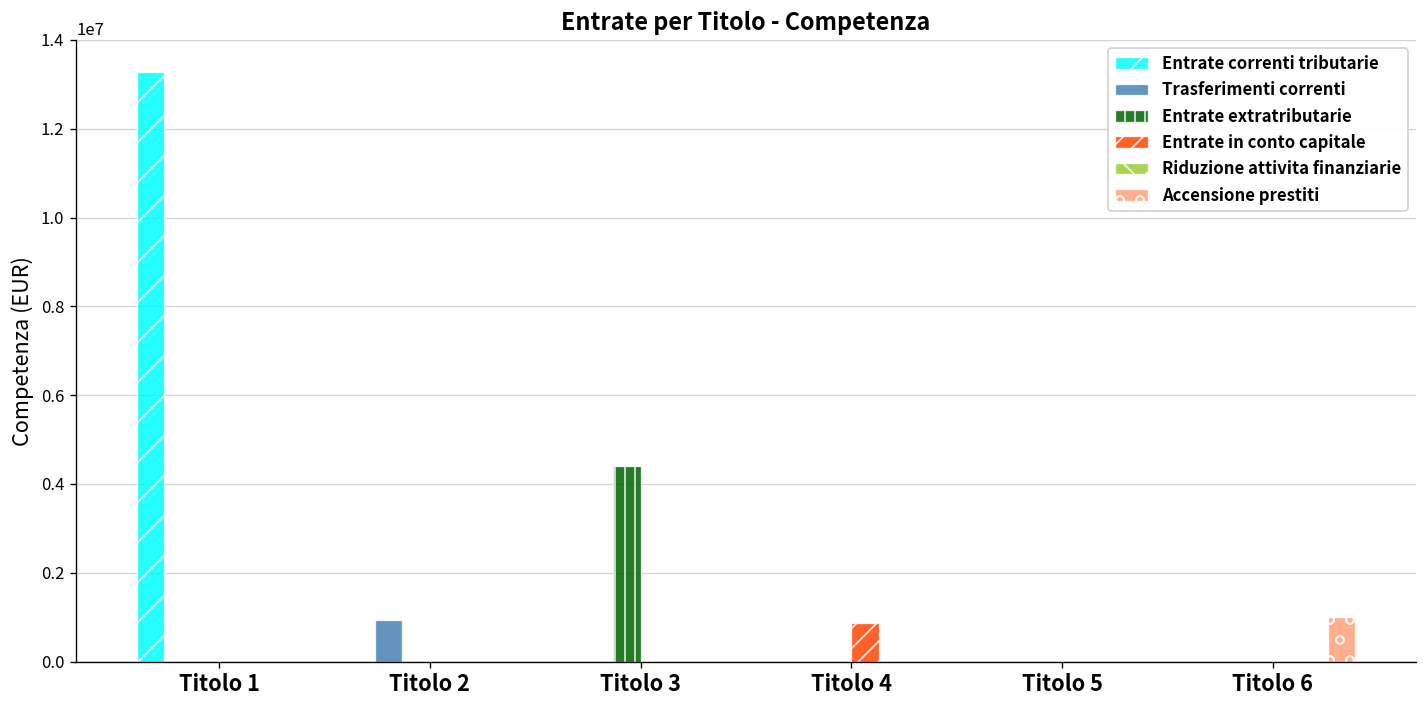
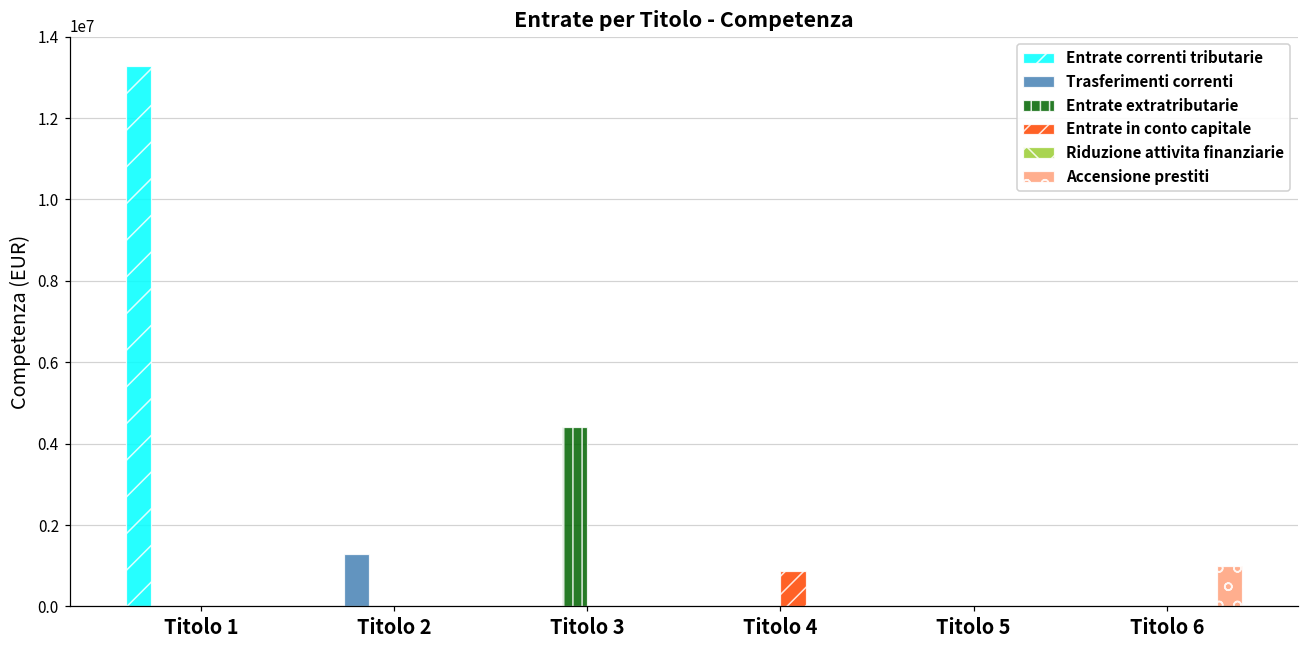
  {
    "Entrate correnti tributarie": {
      "Titolo 1": 13300000,
      "Titolo 2": 0,
      "Titolo 3": 0,
      "Titolo 4": 0,
      "Titolo 5": 0,
      "Titolo 6": 0
    },
    "Trasferimenti correnti": {
      "Titolo 1": 0,
-     "Titolo 2": 900000,
+     "Titolo 2": 1300000,
      "Titolo 3": 0,
      "Titolo 4": 0,
      "Titolo 5": 0,
      "Titolo 6": 0
    },
    "Entrate extratributarie": {
      "Titolo 1": 0,
      "Titolo 2": 0,
      "Titolo 3": 4400000,
      "Titolo 4": 0,
      "Titolo 5": 0,
      "Titolo 6": 0
    },
    "Entrate in conto capitale": {
      "Titolo 1": 0,
      "Titolo 2": 0,
      "Titolo 3": 0,
      "Titolo 4": 900000,
      "Titolo 5": 0,
      "Titolo 6": 0
    },
    "Riduzione attivita finanziarie": {
      "Titolo 1": 0,
      "Titolo 2": 0,
      "Titolo 3": 0,
      "Titolo 4": 0,
      "Titolo 5": 0,
      "Titolo 6": 0
    },
    "Accensione prestiti": {
      "Titolo 1": 0,
      "Titolo 2": 0,
      "Titolo 3": 0,
      "Titolo 4": 0,
      "Titolo 5": 0,
      "Titolo 6": 1000000
    }
  }
